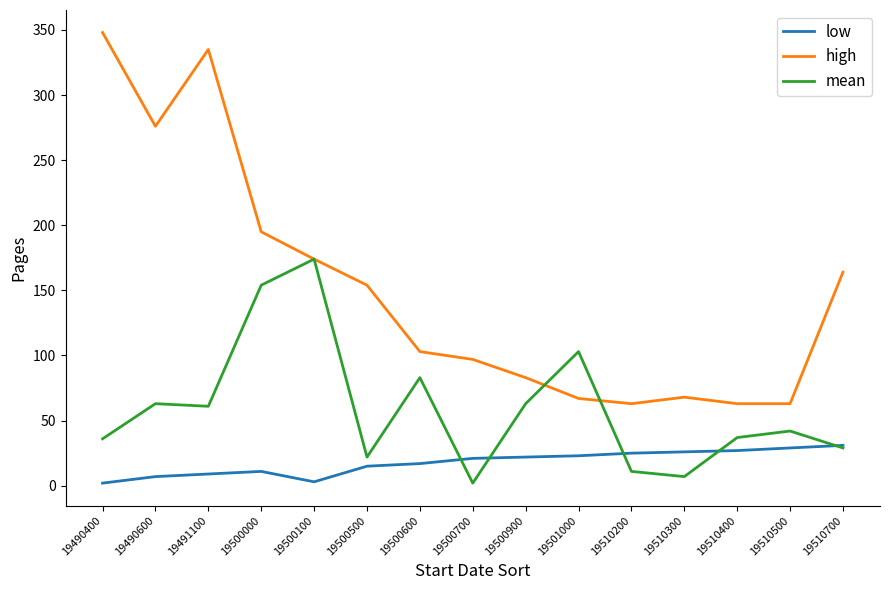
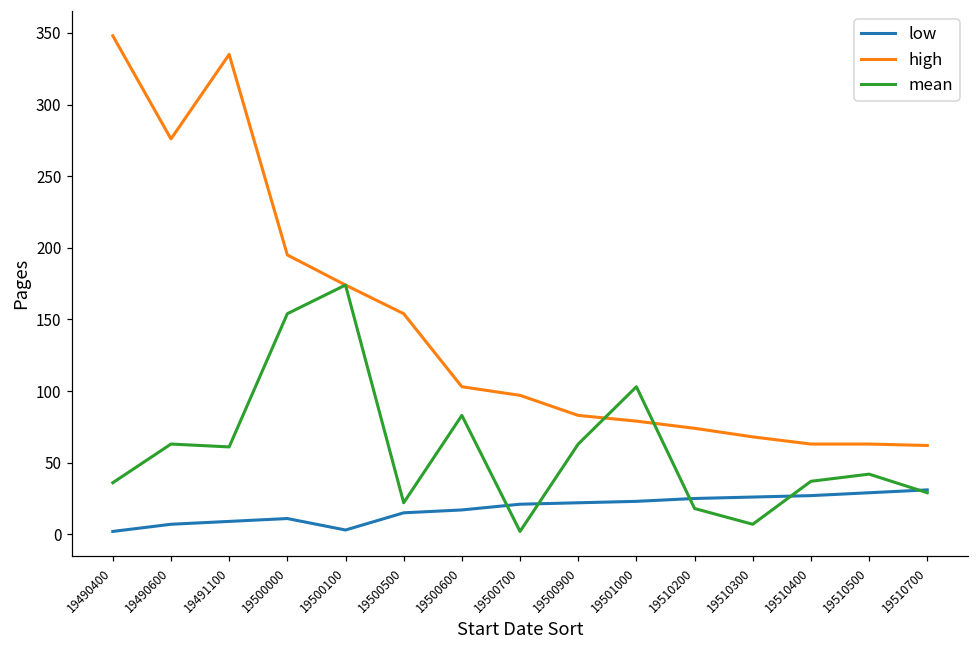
  {
    "low": {
      "19490400": 2,
      "19490600": 7,
      "19491100": 9,
      "19500000": 11,
      "19500100": 3,
      "19500500": 15,
      "19500600": 17,
      "19500700": 21,
      "19500900": 22,
      "19501000": 23,
      "19510200": 25,
      "19510300": 26,
      "19510400": 27,
      "19510500": 29,
      "19510700": 31
    },
    "high": {
      "19490400": 348,
      "19490600": 276,
      "19491100": 335,
      "19500000": 195,
      "19500500": 154,
      "19500600": 103,
      "19500700": 97,
      "19500900": 83,
-     "19501000": 67,
-     "19510200": 63,
+     "19501000": 79,
+     "19510200": 74,
      "19510300": 68,
      "19510400": 63,
      "19510500": 63,
-     "19510700": 164
+     "19510700": 62
    },
    "mean": {
      "19490400": 36,
      "19490600": 63,
      "19491100": 61,
      "19500000": 154,
      "19500500": 22,
      "19500600": 83,
      "19500700": 2,
      "19500900": 63,
      "19501000": 103,
-     "19510200": 11,
+     "19510200": 18,
      "19510300": 7,
      "19510400": 37,
      "19510500": 42,
      "19510700": 29
    }
  }
